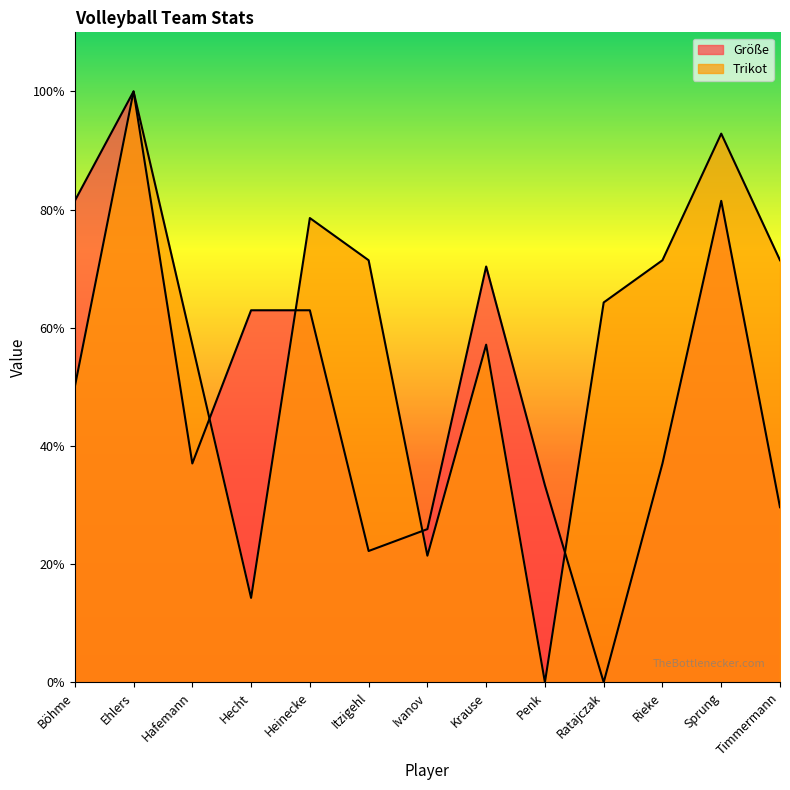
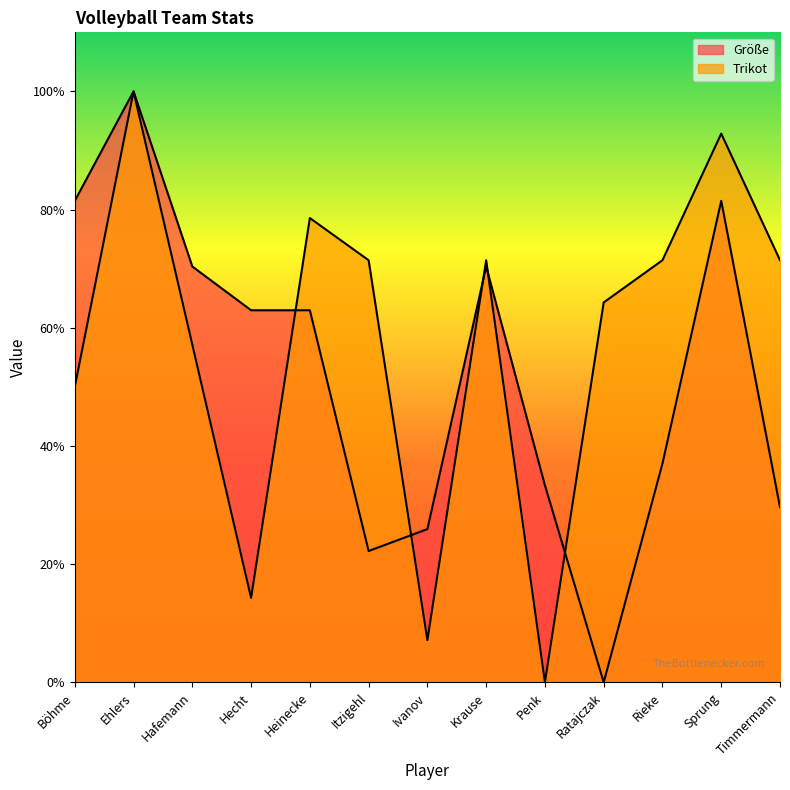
  {
    "Größe": {
      "Böhme": "81%",
-     "Hafemann": "37%",
+     "Hafemann": "70%",
      "Hecht": "63%",
      "Heinecke": "63%",
      "Itzigehl": "22%",
      "Ivanov": "26%",
      "Krause": "70%",
      "Penk": "33%",
      "Ratajczak": "0%",
      "Rieke": "37%",
      "Sprung": "81%",
      "Timmermann": "30%"
    },
    "Trikot": {
      "Böhme": "50%",
      "Hafemann": "57%",
      "Hecht": "14%",
      "Heinecke": "79%",
      "Itzigehl": "71%",
-     "Ivanov": "21%",
-     "Krause": "57%",
+     "Ivanov": "7%",
+     "Krause": "71%",
      "Penk": "0%",
      "Ratajczak": "64%",
      "Rieke": "71%",
      "Sprung": "93%",
      "Timmermann": "71%"
    }
  }
